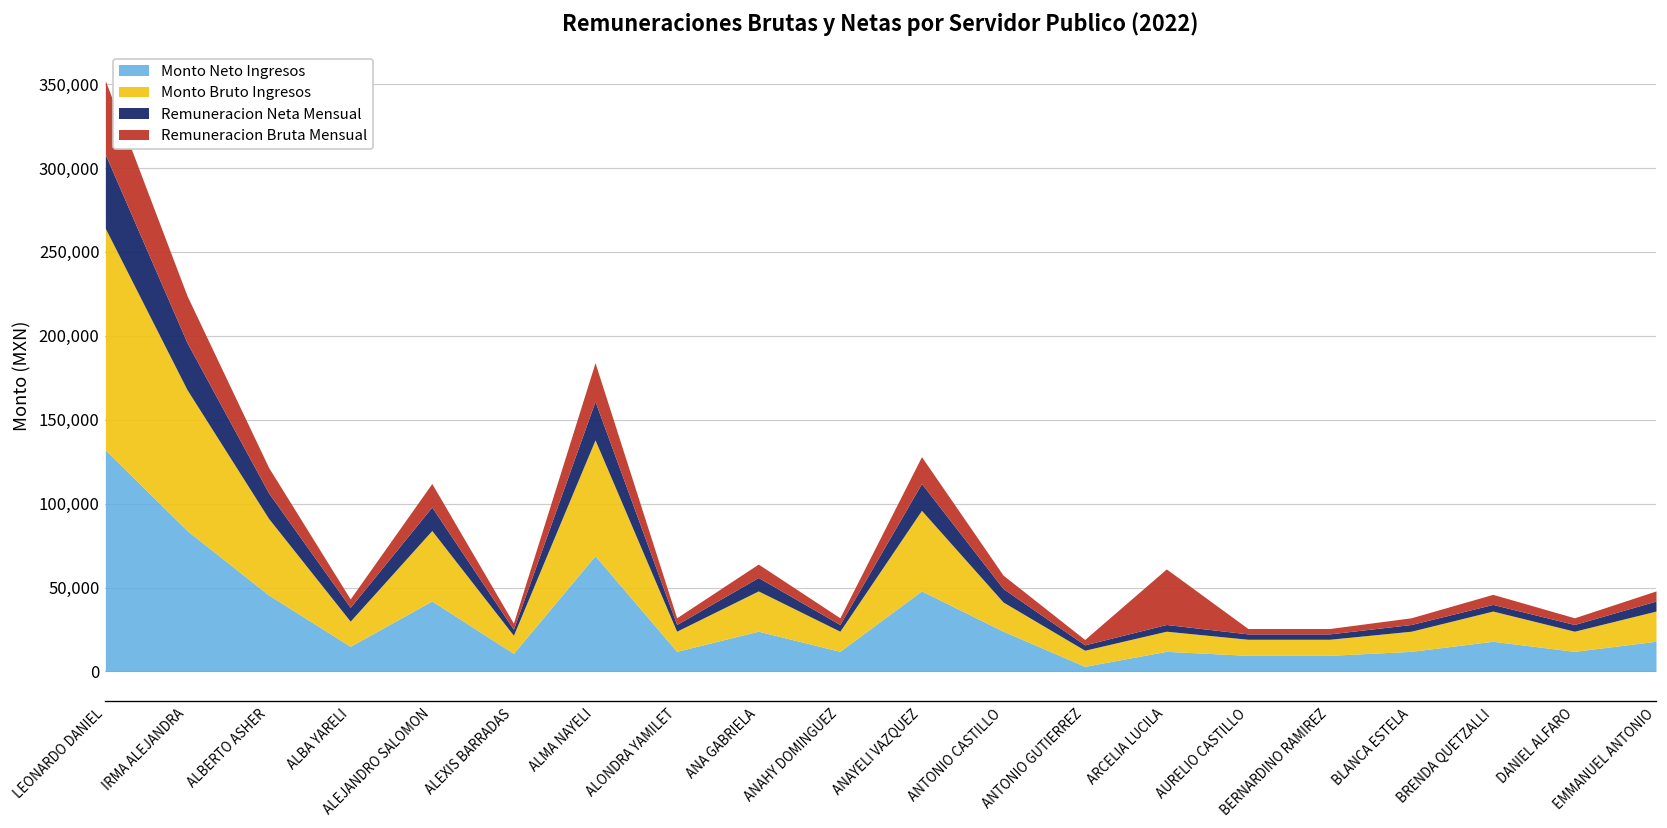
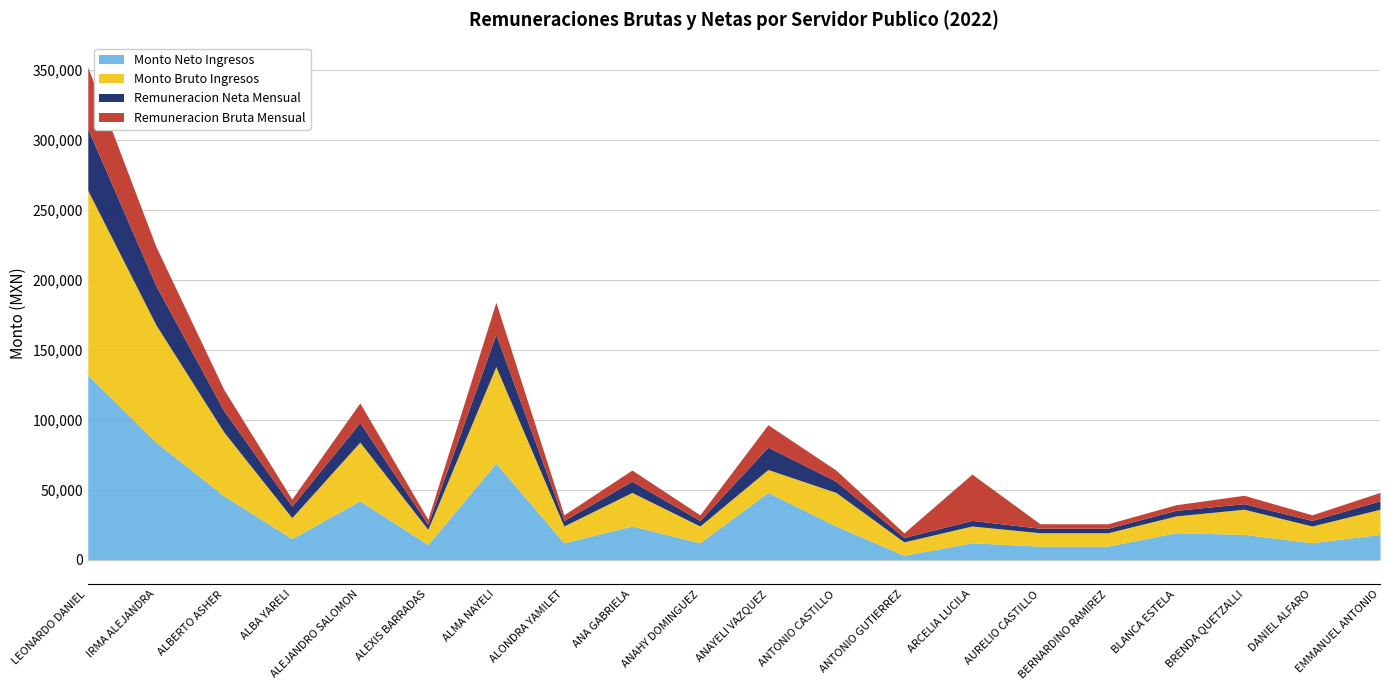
  {
    "Monto Neto Ingresos": {
      "LEONARDO DANIEL": "132,000",
      "IRMA ALEJANDRA": "84,000",
      "ALBERTO ASHER": "46,000",
      "ALBA YARELI": "15,000",
      "ALEJANDRO SALOMON": "42,000",
      "ALEXIS BARRADAS": "11,000",
      "ALMA NAYELI": "69,000",
      "ALONDRA YAMILET": "12,000",
      "ANA GABRIELA": "24,000",
      "ANAHY DOMINGUEZ": "12,000",
      "ANAYELI VAZQUEZ": "48,000",
      "ANTONIO CASTILLO": "24,000",
      "ANTONIO GUTIERREZ": "3,000",
      "ARCELIA LUCILA": "12,000",
      "AURELIO CASTILLO": "10,000",
      "BERNARDINO RAMIREZ": "10,000",
-     "BLANCA ESTELA": "12,000",
+     "BLANCA ESTELA": "19,000",
      "BRENDA QUETZALLI": "18,000",
      "DANIEL ALFARO": "12,000",
      "EMMANUEL ANTONIO": "18,000"
    },
    "Monto Bruto Ingresos": {
      "LEONARDO DANIEL": "132,000",
      "IRMA ALEJANDRA": "84,000",
      "ALBERTO ASHER": "46,000",
      "ALBA YARELI": "15,000",
      "ALEJANDRO SALOMON": "42,000",
      "ALEXIS BARRADAS": "11,000",
      "ALMA NAYELI": "69,000",
      "ALONDRA YAMILET": "12,000",
      "ANA GABRIELA": "24,000",
      "ANAHY DOMINGUEZ": "12,000",
-     "ANAYELI VAZQUEZ": "48,000",
-     "ANTONIO CASTILLO": "17,000",
+     "ANAYELI VAZQUEZ": "16,000",
+     "ANTONIO CASTILLO": "24,000",
      "ANTONIO GUTIERREZ": "10,000",
      "ARCELIA LUCILA": "12,000",
      "AURELIO CASTILLO": "10,000",
      "BERNARDINO RAMIREZ": "10,000",
      "BLANCA ESTELA": "12,000",
      "BRENDA QUETZALLI": "18,000",
      "DANIEL ALFARO": "12,000",
      "EMMANUEL ANTONIO": "18,000"
    },
    "Remuneracion Neta Mensual": {
      "LEONARDO DANIEL": "44,000",
      "IRMA ALEJANDRA": "28,000",
      "ALBERTO ASHER": "15,000",
      "ALBA YARELI": "8,000",
      "ALEJANDRO SALOMON": "14,000",
      "ALEXIS BARRADAS": "4,000",
      "ALMA NAYELI": "23,000",
      "ALONDRA YAMILET": "4,000",
      "ANA GABRIELA": "8,000",
      "ANAHY DOMINGUEZ": "4,000",
      "ANAYELI VAZQUEZ": "16,000",
      "ANTONIO CASTILLO": "8,000",
      "ANTONIO GUTIERREZ": "3,000",
      "ARCELIA LUCILA": "4,000",
      "AURELIO CASTILLO": "3,000",
      "BERNARDINO RAMIREZ": "3,000",
      "BLANCA ESTELA": "4,000",
      "BRENDA QUETZALLI": "4,000",
      "DANIEL ALFARO": "4,000",
      "EMMANUEL ANTONIO": "6,000"
    },
    "Remuneracion Bruta Mensual": {
      "LEONARDO DANIEL": "44,000",
      "IRMA ALEJANDRA": "28,000",
      "ALBERTO ASHER": "15,000",
      "ALBA YARELI": "5,000",
      "ALEJANDRO SALOMON": "14,000",
      "ALEXIS BARRADAS": "4,000",
      "ALMA NAYELI": "23,000",
      "ALONDRA YAMILET": "4,000",
      "ANA GABRIELA": "8,000",
      "ANAHY DOMINGUEZ": "4,000",
      "ANAYELI VAZQUEZ": "16,000",
      "ANTONIO CASTILLO": "8,000",
      "ANTONIO GUTIERREZ": "3,000",
      "ARCELIA LUCILA": "33,000",
      "AURELIO CASTILLO": "3,000",
      "BERNARDINO RAMIREZ": "3,000",
      "BLANCA ESTELA": "4,000",
      "BRENDA QUETZALLI": "6,000",
      "DANIEL ALFARO": "4,000",
      "EMMANUEL ANTONIO": "6,000"
    }
  }
